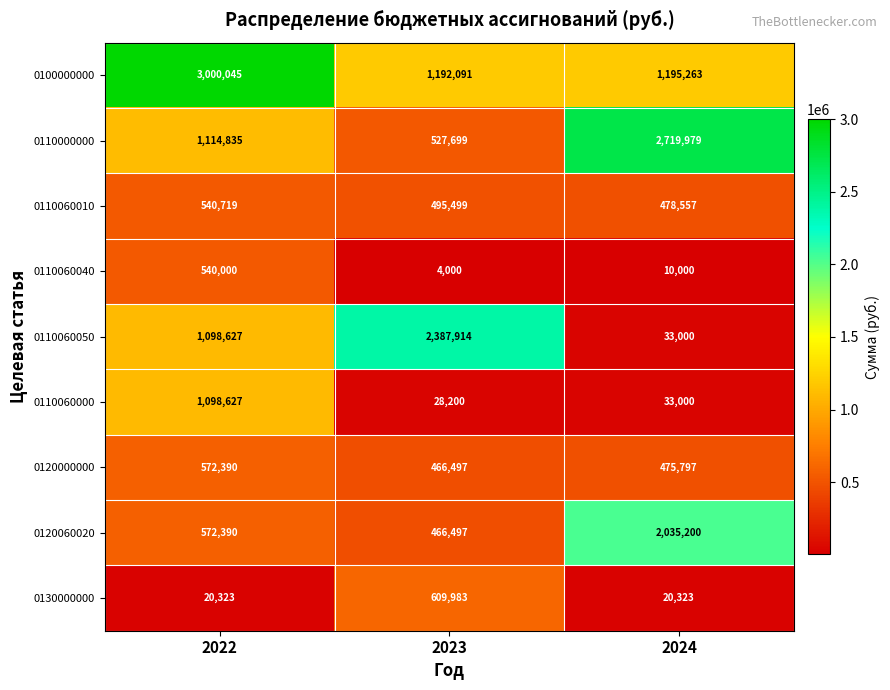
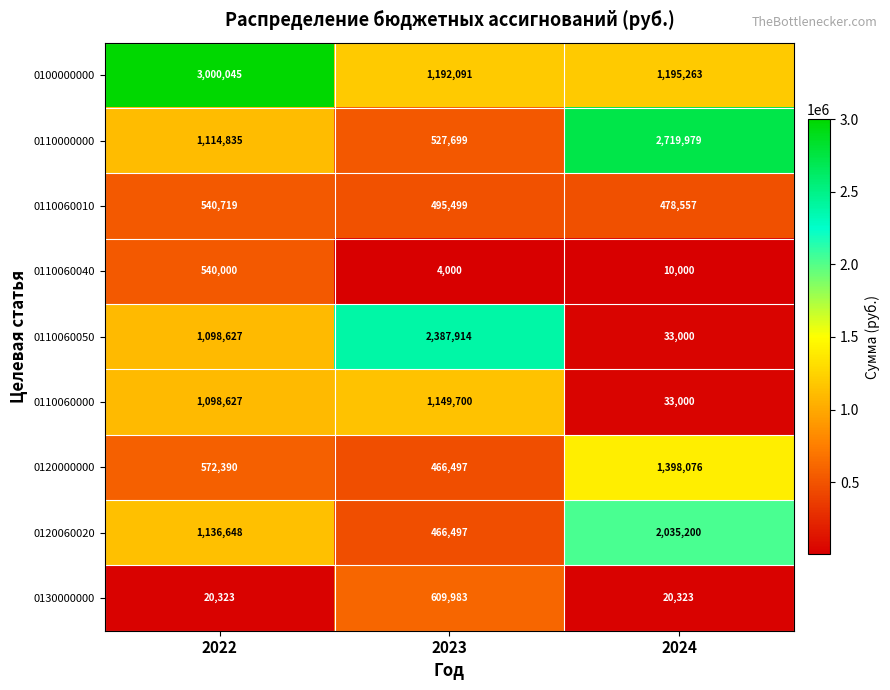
  {
    "0100000000": {
      "2022": "3,000,045",
      "2023": "1,192,091",
      "2024": "1,195,263"
    },
    "0110000000": {
      "2022": "1,114,835",
      "2023": "527,699",
      "2024": "2,719,979"
    },
    "0110060010": {
      "2022": "540,719",
      "2023": "495,499",
      "2024": "478,557"
    },
    "0110060040": {
      "2022": "540,000",
      "2023": "4,000",
      "2024": "10,000"
    },
    "0110060050": {
      "2022": "1,098,627",
      "2023": "2,387,914",
      "2024": "33,000"
    },
    "0110060000": {
      "2022": "1,098,627",
-     "2023": "28,200",
+     "2023": "1,149,700",
      "2024": "33,000"
    },
    "0120000000": {
      "2022": "572,390",
      "2023": "466,497",
-     "2024": "475,797"
+     "2024": "1,398,076"
    },
    "0120060020": {
-     "2022": "572,390",
+     "2022": "1,136,648",
      "2023": "466,497",
      "2024": "2,035,200"
    },
    "0130000000": {
      "2022": "20,323",
      "2023": "609,983",
      "2024": "20,323"
    }
  }
